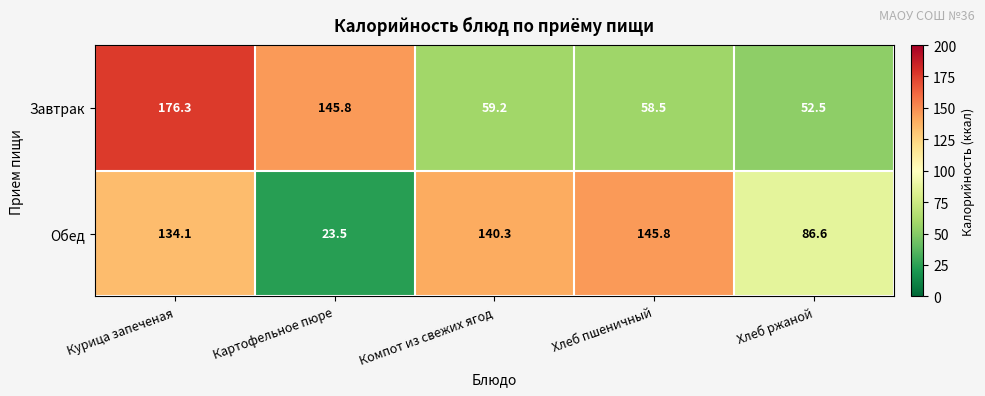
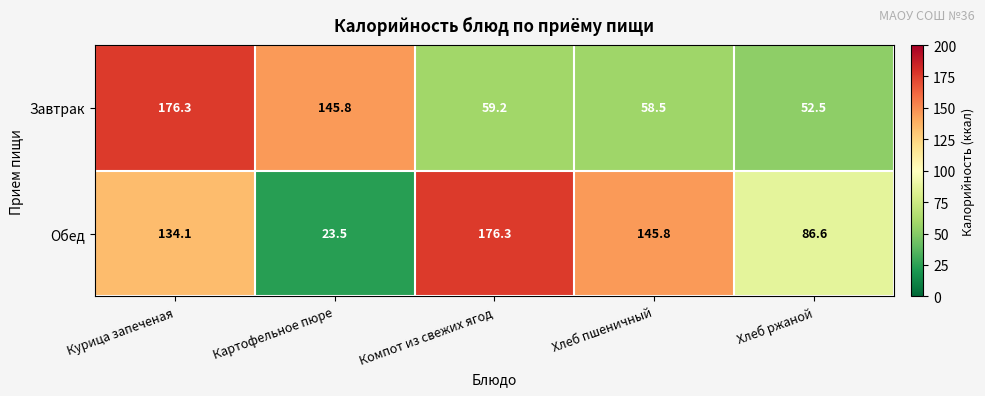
  {
    "Завтрак": {
      "Курица запеченая": 176.3,
      "Картофельное пюре": 145.8,
      "Компот из свежих ягод": 59.2,
      "Хлеб пшеничный": 58.5,
      "Хлеб ржаной": 52.5
    },
    "Обед": {
      "Курица запеченая": 134.1,
      "Картофельное пюре": 23.5,
-     "Компот из свежих ягод": 140.3,
+     "Компот из свежих ягод": 176.3,
      "Хлеб пшеничный": 145.8,
      "Хлеб ржаной": 86.6
    }
  }
